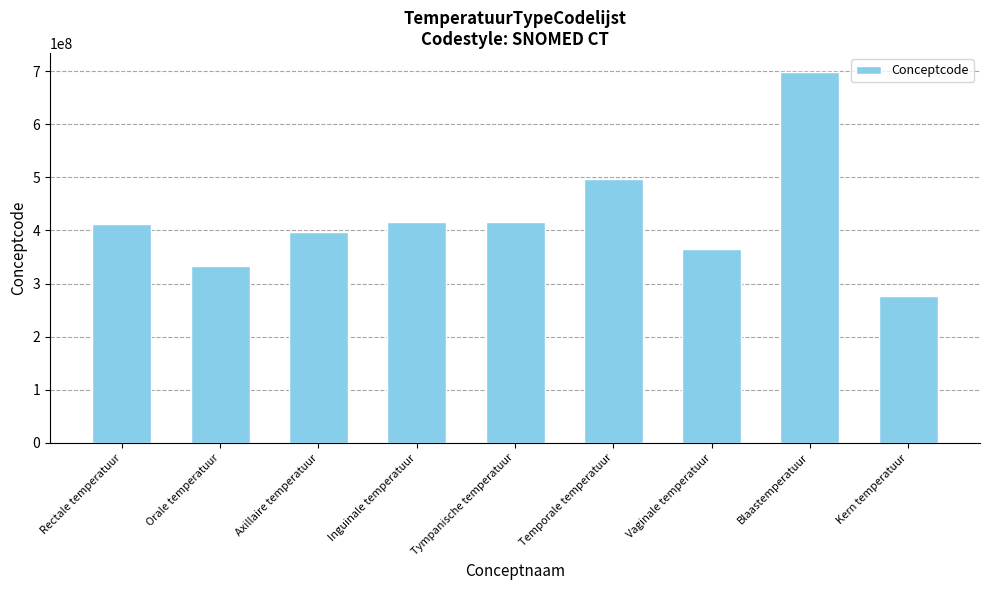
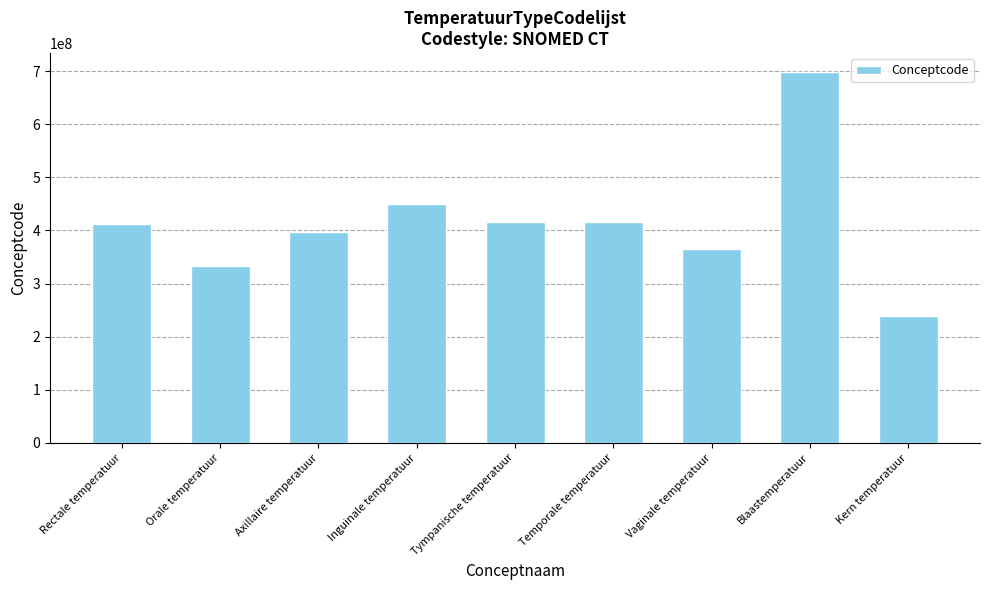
  {
    "Rectale temperatuur": 410000000,
    "Orale temperatuur": 330000000,
    "Axillaire temperatuur": 400000000,
-   "Inguinale temperatuur": 420000000,
+   "Inguinale temperatuur": 450000000,
    "Tympanische temperatuur": 420000000,
-   "Temporale temperatuur": 500000000,
+   "Temporale temperatuur": 420000000,
    "Vaginale temperatuur": 360000000,
    "Blaastemperatuur": 700000000,
-   "Kern temperatuur": 280000000
+   "Kern temperatuur": 240000000
  }
